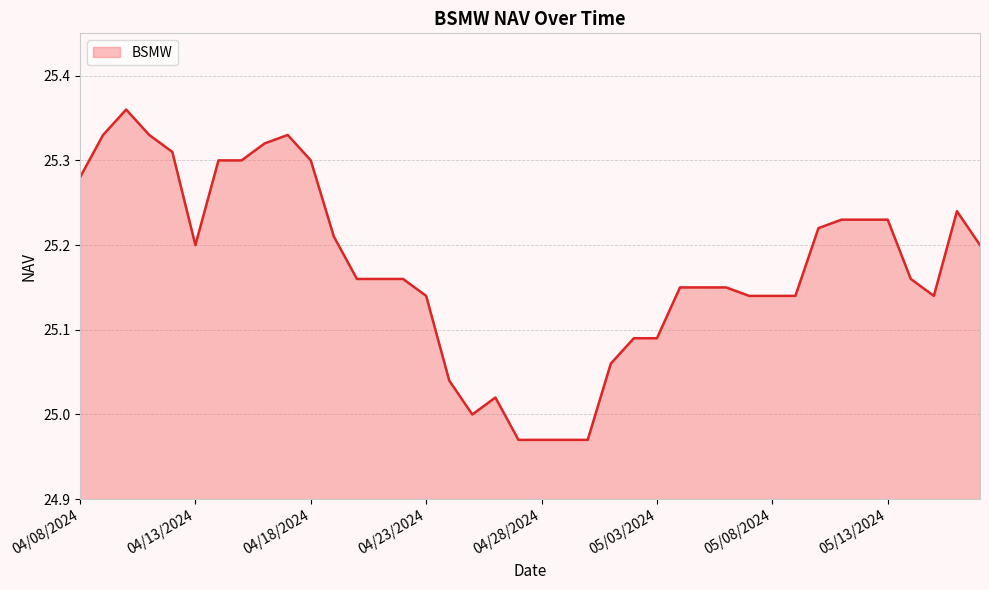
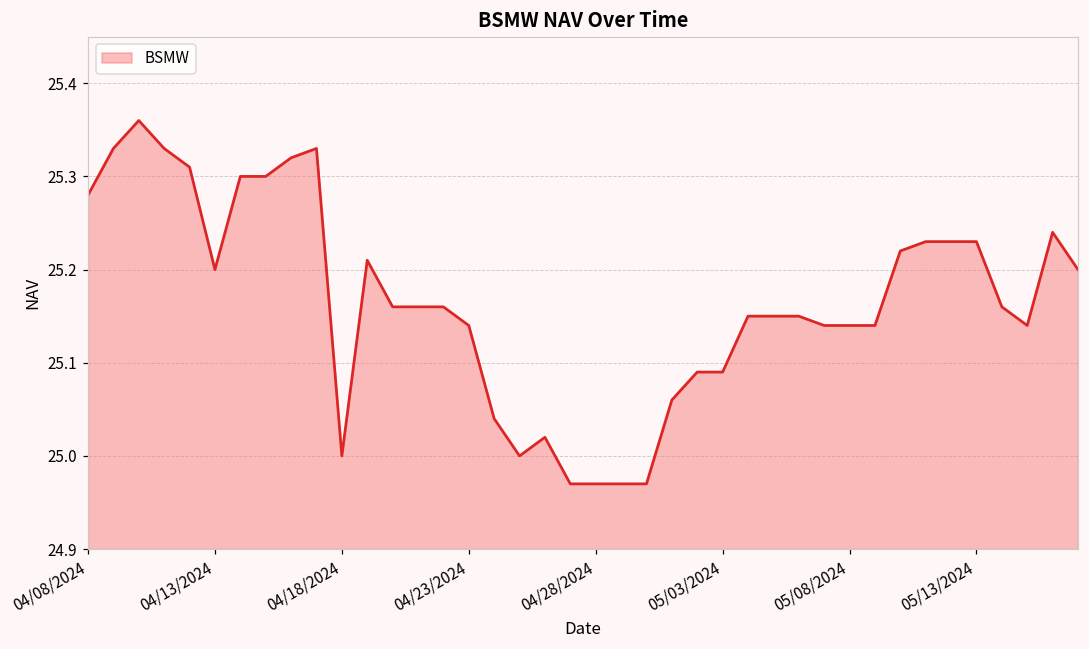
  {
    "04/08/2024": 25.28,
    "04/13/2024": 25.2,
-   "04/18/2024": 25.3,
+   "04/18/2024": 25.0,
    "04/23/2024": 25.14,
    "04/28/2024": 24.97,
    "05/03/2024": 25.09,
    "05/08/2024": 25.14,
    "05/13/2024": 25.23
  }
